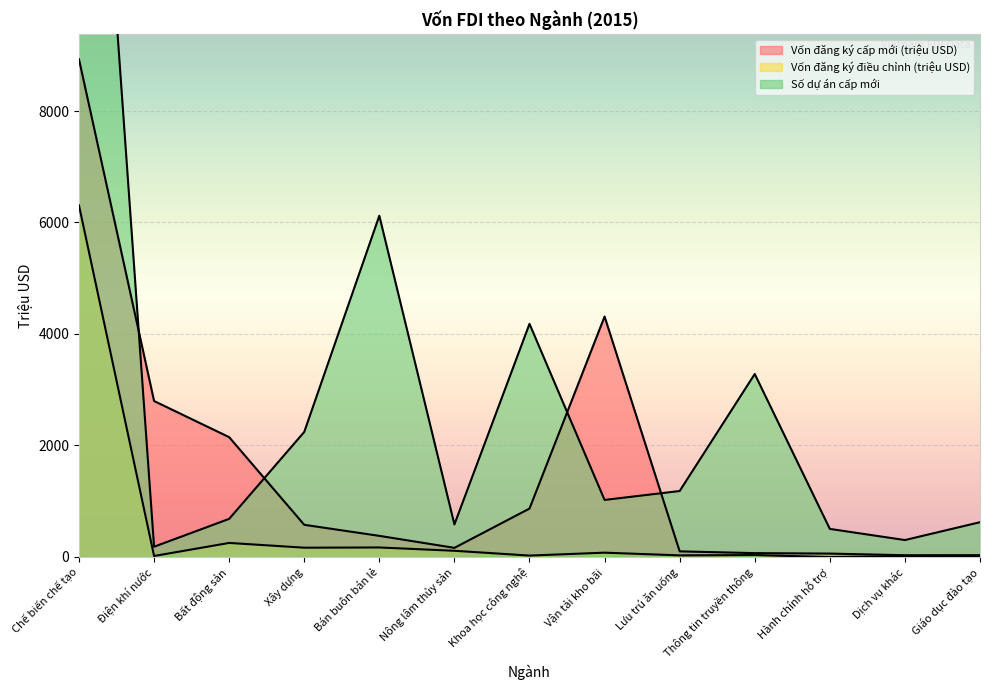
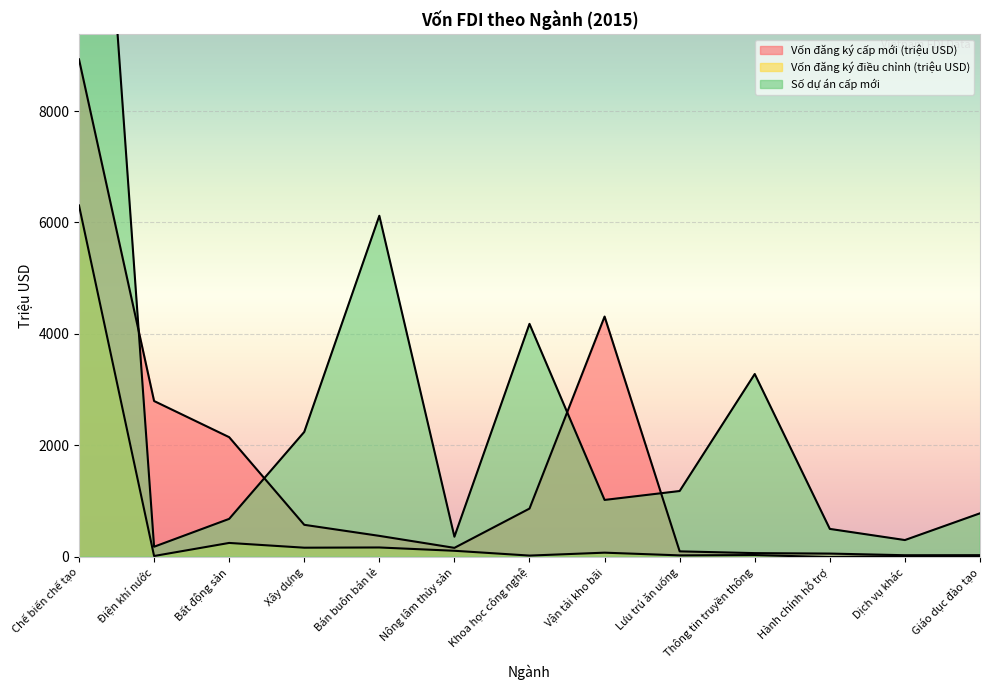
  {
    "Vốn đăng ký cấp mới (triệu USD)": {
      "Chế biến chế tạo": 8900,
      "Điện khí nước": 2800,
      "Bất động sản": 2100,
      "Xây dựng": 600,
      "Bán buôn bán lẻ": 400,
      "Nông lâm thủy sản": 200,
      "Khoa học công nghệ": 900,
      "Vận tải kho bãi": 4300,
      "Lưu trú ăn uống": 100,
      "Hành chính hỗ trợ": 100
    },
    "Vốn đăng ký điều chỉnh (triệu USD)": {
      "Chế biến chế tạo": 6300,
      "Điện khí nước": 0,
      "Bất động sản": 200,
      "Xây dựng": 200,
      "Bán buôn bán lẻ": 200,
      "Nông lâm thủy sản": 100,
      "Khoa học công nghệ": 0,
      "Vận tải kho bãi": 100,
      "Lưu trú ăn uống": 0,
      "Hành chính hỗ trợ": 0
    },
    "Số dự án cấp mới": {
      "Điện khí nước": 200,
      "Bất động sản": 700,
      "Xây dựng": 2200,
      "Bán buôn bán lẻ": 6100,
-     "Nông lâm thủy sản": 600,
+     "Nông lâm thủy sản": 400,
      "Khoa học công nghệ": 4200,
      "Vận tải kho bãi": 1000,
      "Lưu trú ăn uống": 1200,
      "Thông tin truyền thông": 3300,
      "Hành chính hỗ trợ": 500,
      "Dịch vụ khác": 300,
-     "Giáo dục đào tạo": 600
+     "Giáo dục đào tạo": 800
    }
  }
